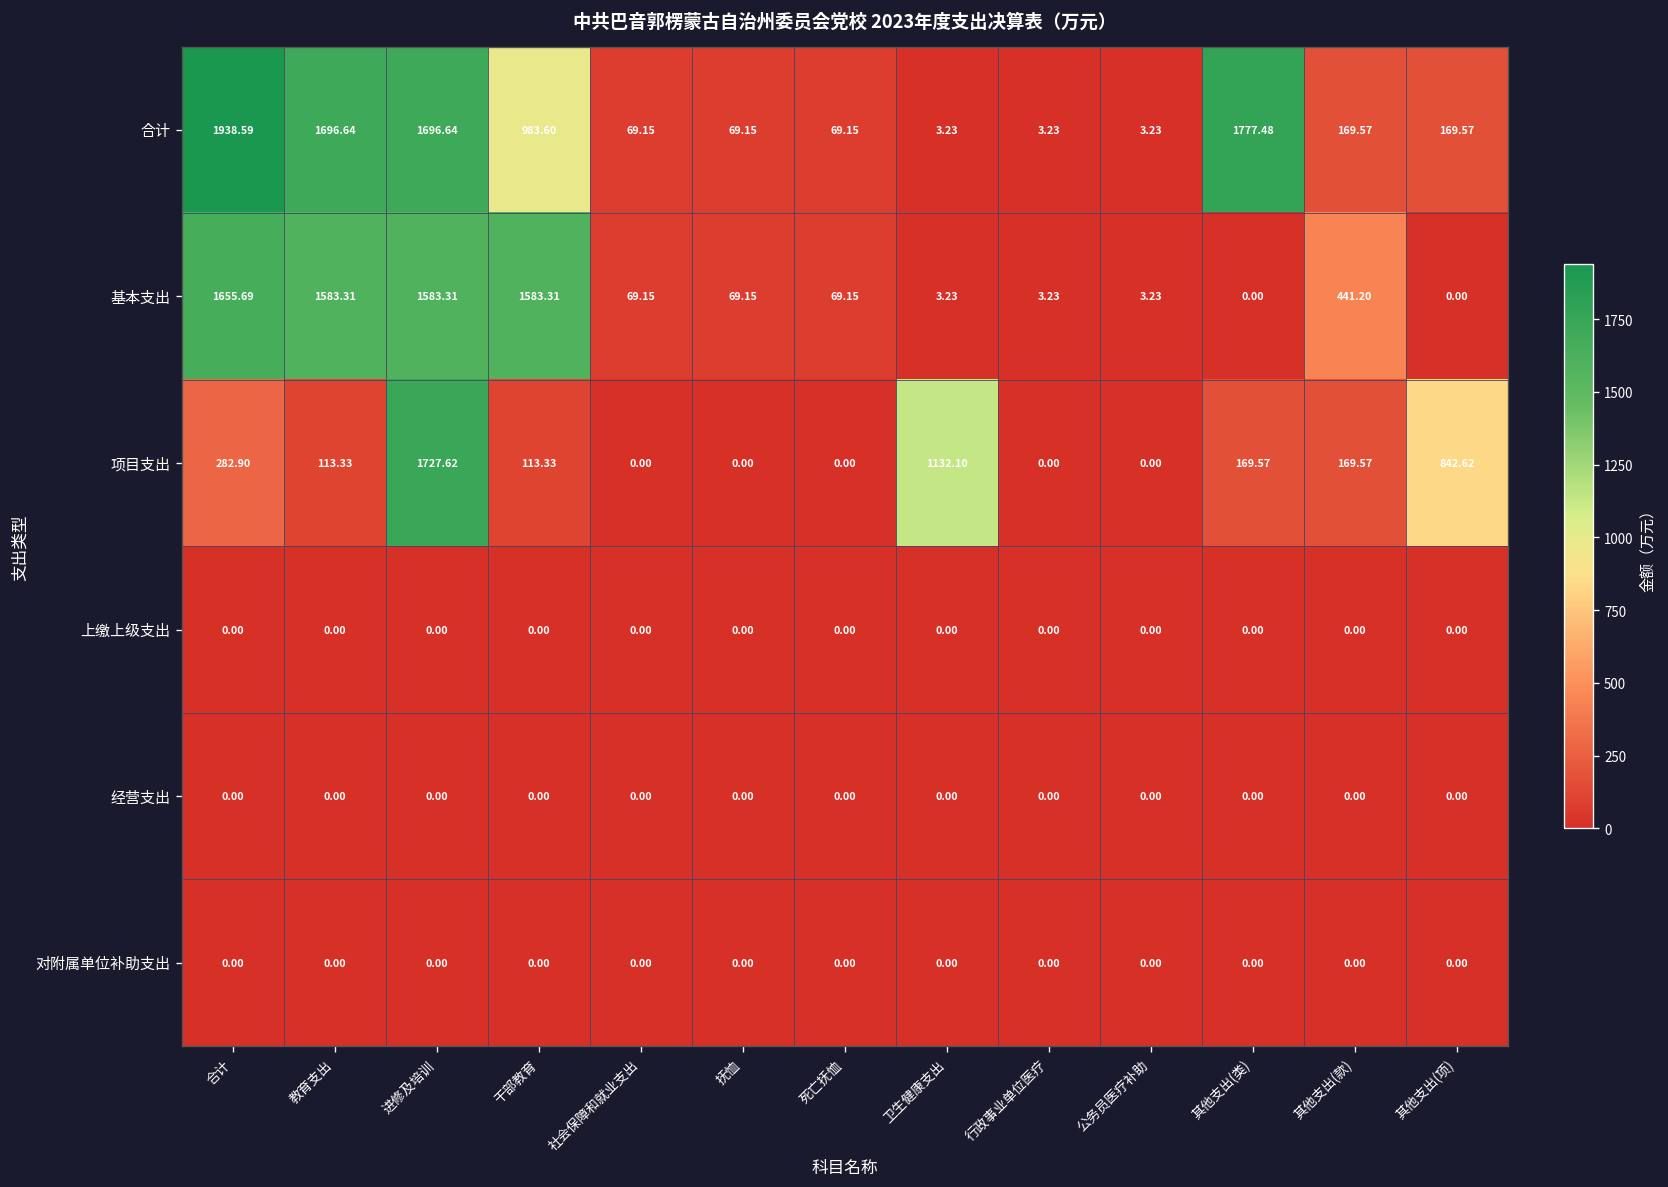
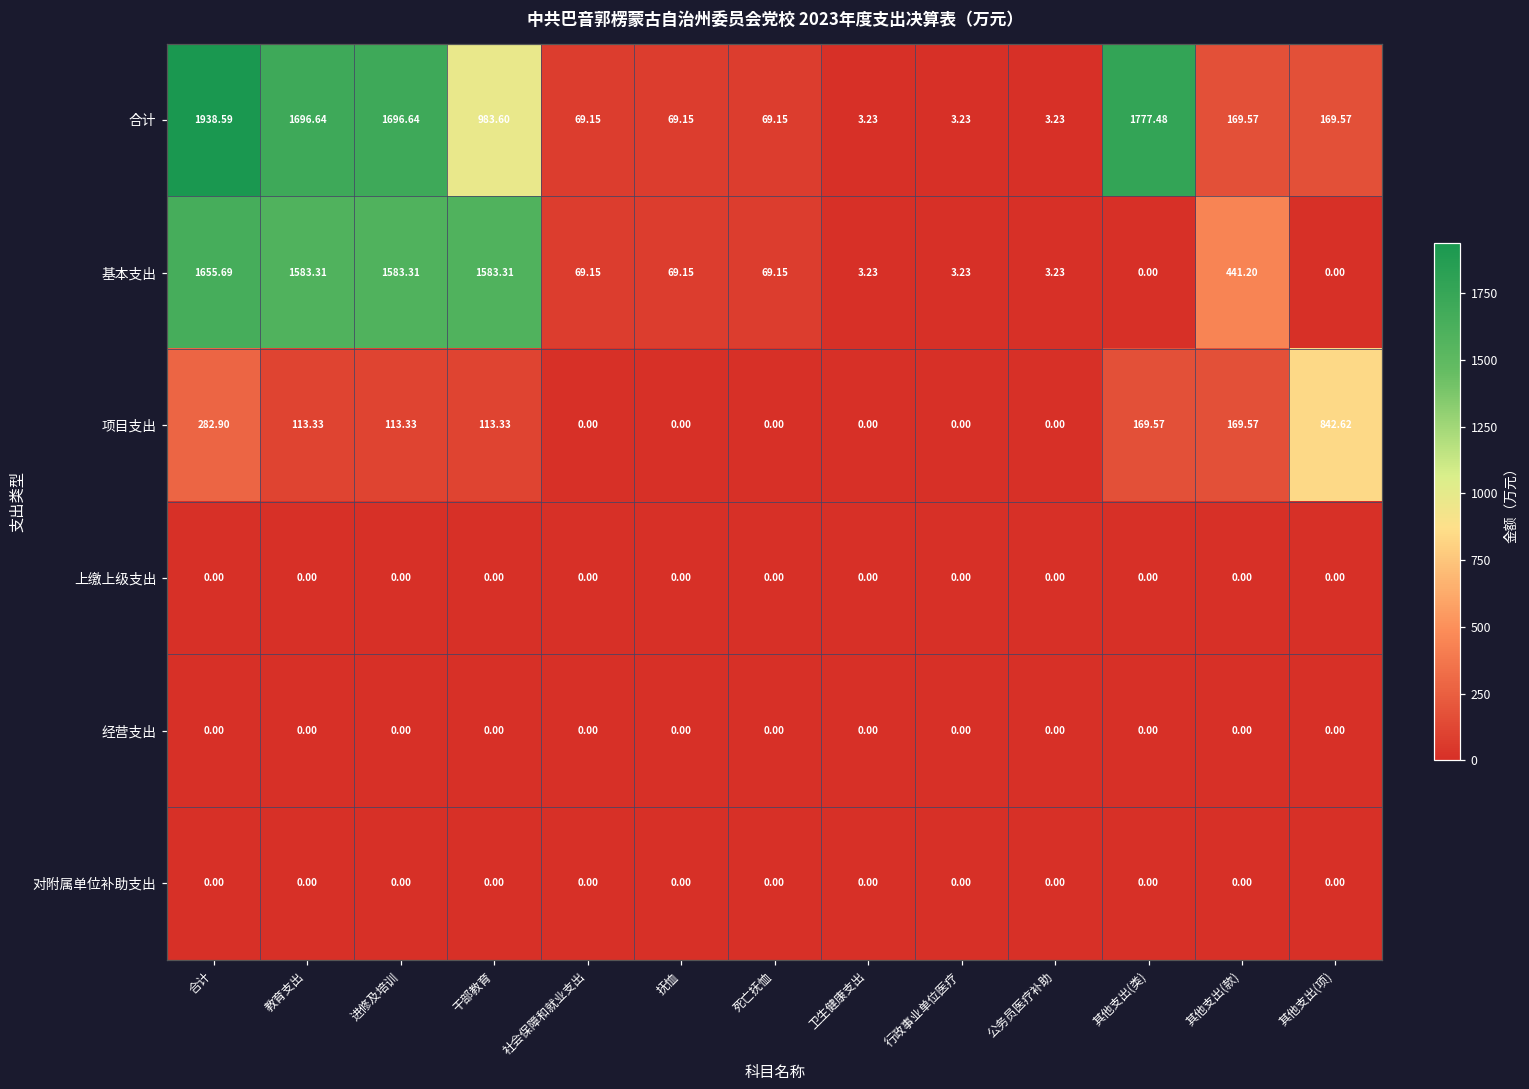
  {
    "合计": {
      "合计": 1938.59,
      "教育支出": 1696.64,
      "进修及培训": 1696.64,
      "干部教育": 983.60,
      "社会保障和就业支出": 69.15,
      "抚恤": 69.15,
      "死亡抚恤": 69.15,
      "卫生健康支出": 3.23,
      "行政事业单位医疗": 3.23,
      "公务员医疗补助": 3.23,
      "其他支出(类)": 1777.48,
      "其他支出(款)": 169.57,
      "其他支出(项)": 169.57
    },
    "基本支出": {
      "合计": 1655.69,
      "教育支出": 1583.31,
      "进修及培训": 1583.31,
      "干部教育": 1583.31,
      "社会保障和就业支出": 69.15,
      "抚恤": 69.15,
      "死亡抚恤": 69.15,
      "卫生健康支出": 3.23,
      "行政事业单位医疗": 3.23,
      "公务员医疗补助": 3.23,
      "其他支出(类)": 0.00,
      "其他支出(款)": 441.20,
      "其他支出(项)": 0.00
    },
    "项目支出": {
      "合计": 282.90,
      "教育支出": 113.33,
-     "进修及培训": 1727.62,
+     "进修及培训": 113.33,
      "干部教育": 113.33,
      "社会保障和就业支出": 0.00,
      "抚恤": 0.00,
      "死亡抚恤": 0.00,
-     "卫生健康支出": 1132.10,
+     "卫生健康支出": 0.00,
      "行政事业单位医疗": 0.00,
      "公务员医疗补助": 0.00,
      "其他支出(类)": 169.57,
      "其他支出(款)": 169.57,
      "其他支出(项)": 842.62
    },
    "上缴上级支出": {
      "合计": 0.00,
      "教育支出": 0.00,
      "进修及培训": 0.00,
      "干部教育": 0.00,
      "社会保障和就业支出": 0.00,
      "抚恤": 0.00,
      "死亡抚恤": 0.00,
      "卫生健康支出": 0.00,
      "行政事业单位医疗": 0.00,
      "公务员医疗补助": 0.00,
      "其他支出(类)": 0.00,
      "其他支出(款)": 0.00,
      "其他支出(项)": 0.00
    },
    "经营支出": {
      "合计": 0.00,
      "教育支出": 0.00,
      "进修及培训": 0.00,
      "干部教育": 0.00,
      "社会保障和就业支出": 0.00,
      "抚恤": 0.00,
      "死亡抚恤": 0.00,
      "卫生健康支出": 0.00,
      "行政事业单位医疗": 0.00,
      "公务员医疗补助": 0.00,
      "其他支出(类)": 0.00,
      "其他支出(款)": 0.00,
      "其他支出(项)": 0.00
    },
    "对附属单位补助支出": {
      "合计": 0.00,
      "教育支出": 0.00,
      "进修及培训": 0.00,
      "干部教育": 0.00,
      "社会保障和就业支出": 0.00,
      "抚恤": 0.00,
      "死亡抚恤": 0.00,
      "卫生健康支出": 0.00,
      "行政事业单位医疗": 0.00,
      "公务员医疗补助": 0.00,
      "其他支出(类)": 0.00,
      "其他支出(款)": 0.00,
      "其他支出(项)": 0.00
    }
  }
